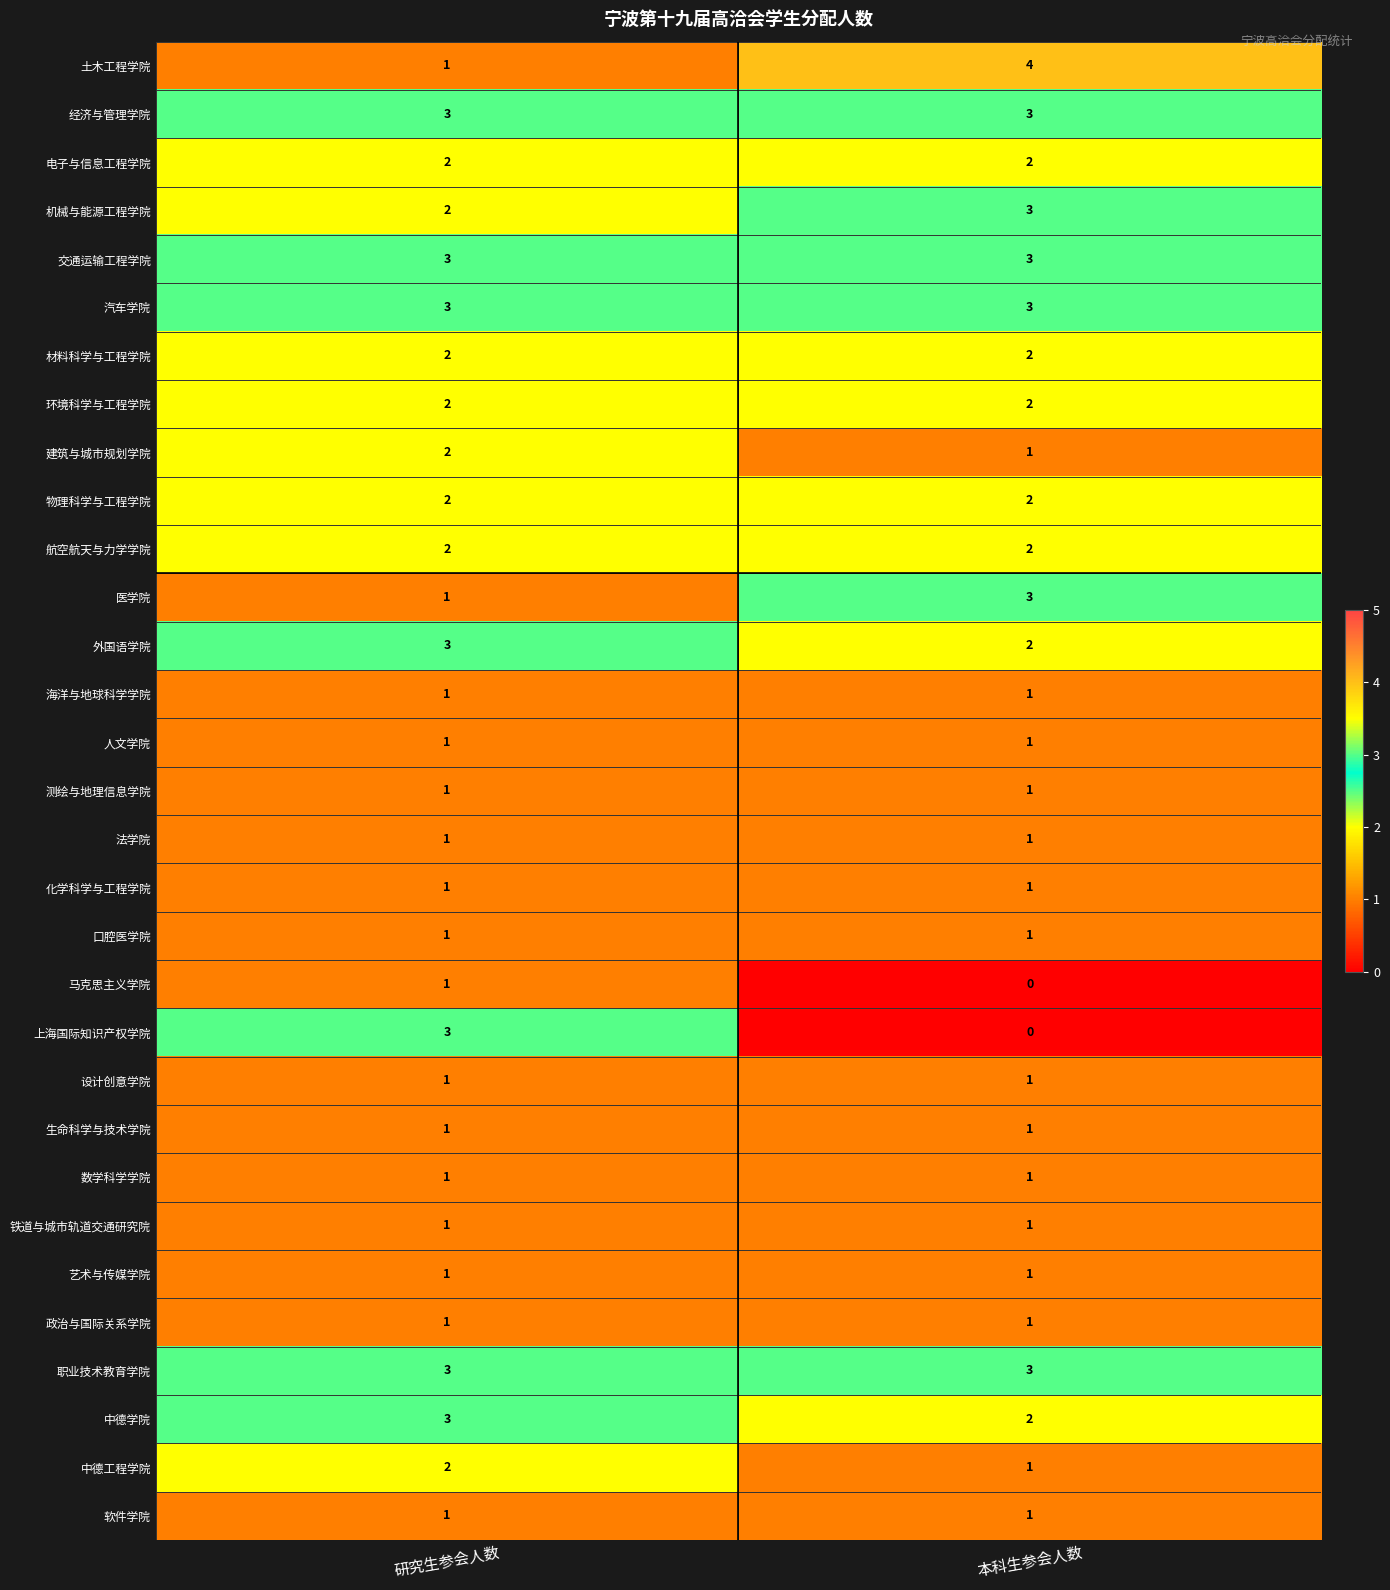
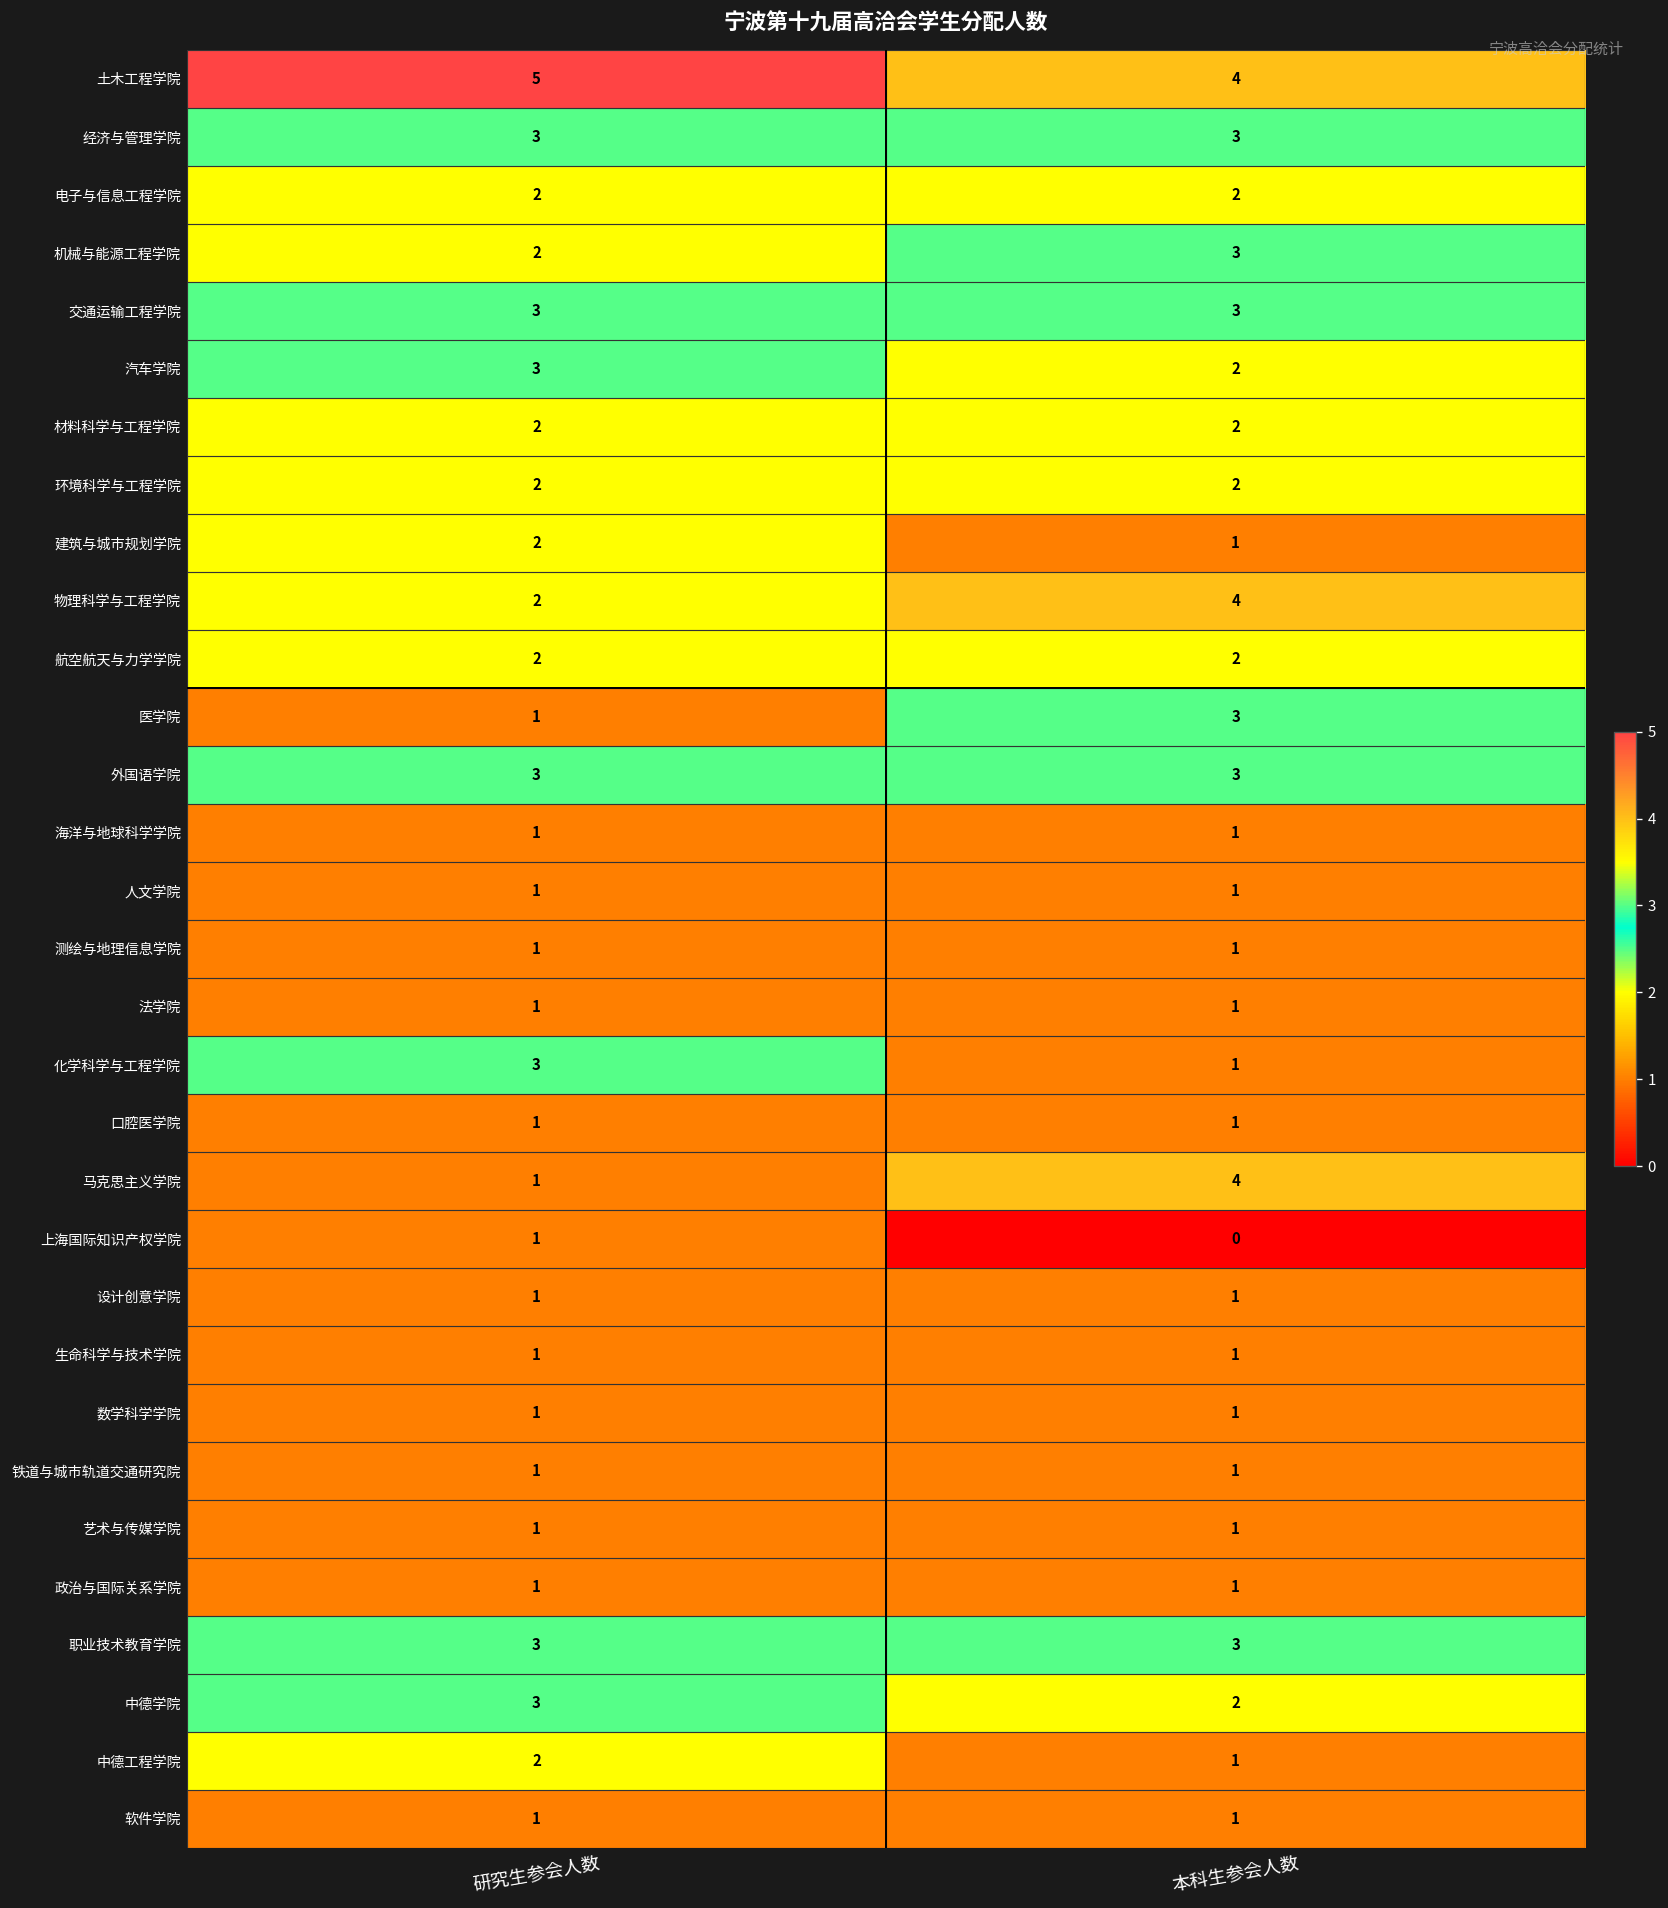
  {
    "土木工程学院": {
-     "研究生参会人数": 1,
+     "研究生参会人数": 5,
      "本科生参会人数": 4
    },
    "经济与管理学院": {
      "研究生参会人数": 3,
      "本科生参会人数": 3
    },
    "电子与信息工程学院": {
      "研究生参会人数": 2,
      "本科生参会人数": 2
    },
    "机械与能源工程学院": {
      "研究生参会人数": 2,
      "本科生参会人数": 3
    },
    "交通运输工程学院": {
      "研究生参会人数": 3,
      "本科生参会人数": 3
    },
    "汽车学院": {
      "研究生参会人数": 3,
-     "本科生参会人数": 3
+     "本科生参会人数": 2
    },
    "材料科学与工程学院": {
      "研究生参会人数": 2,
      "本科生参会人数": 2
    },
    "环境科学与工程学院": {
      "研究生参会人数": 2,
      "本科生参会人数": 2
    },
    "建筑与城市规划学院": {
      "研究生参会人数": 2,
      "本科生参会人数": 1
    },
    "物理科学与工程学院": {
      "研究生参会人数": 2,
-     "本科生参会人数": 2
+     "本科生参会人数": 4
    },
    "航空航天与力学学院": {
      "研究生参会人数": 2,
      "本科生参会人数": 2
    },
    "医学院": {
      "研究生参会人数": 1,
      "本科生参会人数": 3
    },
    "外国语学院": {
      "研究生参会人数": 3,
-     "本科生参会人数": 2
+     "本科生参会人数": 3
    },
    "海洋与地球科学学院": {
      "研究生参会人数": 1,
      "本科生参会人数": 1
    },
    "人文学院": {
      "研究生参会人数": 1,
      "本科生参会人数": 1
    },
    "测绘与地理信息学院": {
      "研究生参会人数": 1,
      "本科生参会人数": 1
    },
    "法学院": {
      "研究生参会人数": 1,
      "本科生参会人数": 1
    },
    "化学科学与工程学院": {
-     "研究生参会人数": 1,
+     "研究生参会人数": 3,
      "本科生参会人数": 1
    },
    "口腔医学院": {
      "研究生参会人数": 1,
      "本科生参会人数": 1
    },
    "马克思主义学院": {
      "研究生参会人数": 1,
-     "本科生参会人数": 0
+     "本科生参会人数": 4
    },
    "上海国际知识产权学院": {
-     "研究生参会人数": 3,
+     "研究生参会人数": 1,
      "本科生参会人数": 0
    },
    "设计创意学院": {
      "研究生参会人数": 1,
      "本科生参会人数": 1
    },
    "生命科学与技术学院": {
      "研究生参会人数": 1,
      "本科生参会人数": 1
    },
    "数学科学学院": {
      "研究生参会人数": 1,
      "本科生参会人数": 1
    },
    "铁道与城市轨道交通研究院": {
      "研究生参会人数": 1,
      "本科生参会人数": 1
    },
    "艺术与传媒学院": {
      "研究生参会人数": 1,
      "本科生参会人数": 1
    },
    "政治与国际关系学院": {
      "研究生参会人数": 1,
      "本科生参会人数": 1
    },
    "职业技术教育学院": {
      "研究生参会人数": 3,
      "本科生参会人数": 3
    },
    "中德学院": {
      "研究生参会人数": 3,
      "本科生参会人数": 2
    },
    "中德工程学院": {
      "研究生参会人数": 2,
      "本科生参会人数": 1
    },
    "软件学院": {
      "研究生参会人数": 1,
      "本科生参会人数": 1
    }
  }
